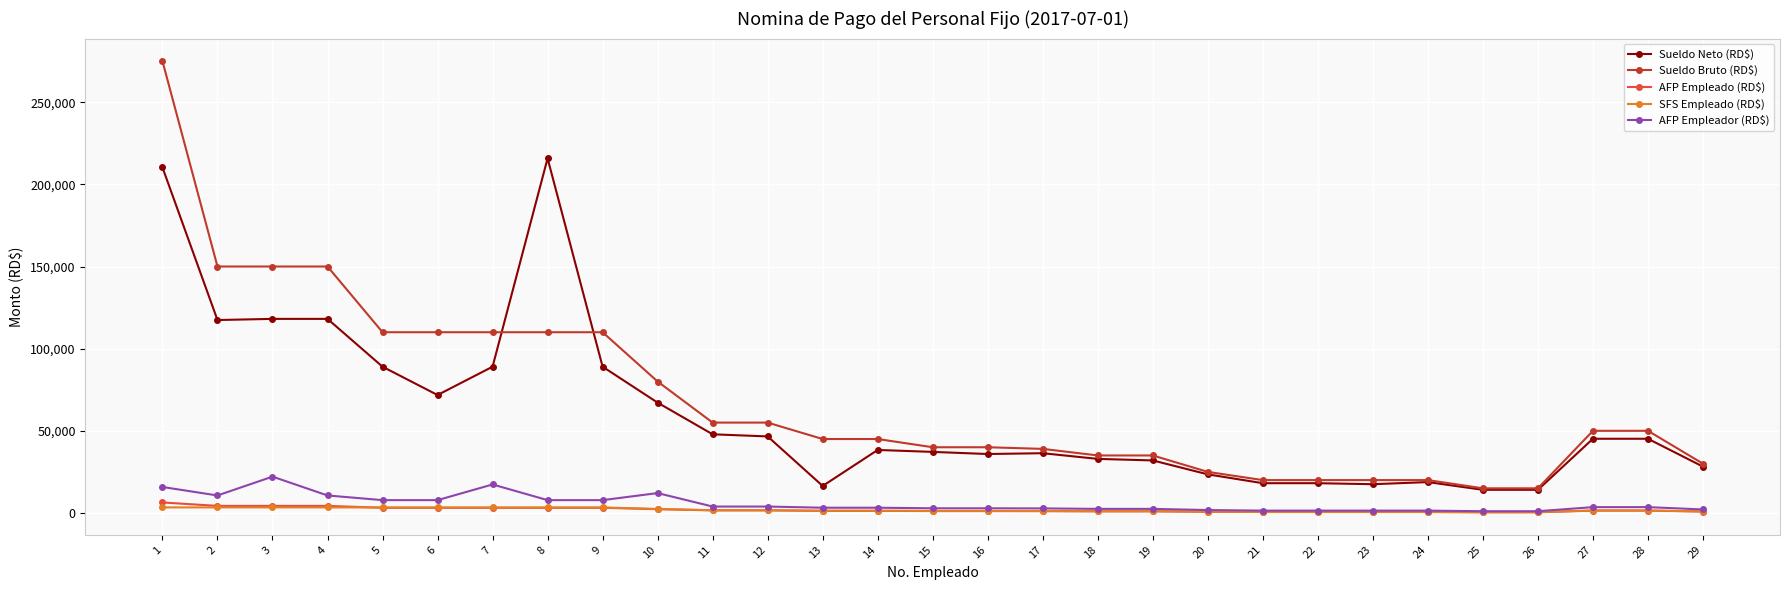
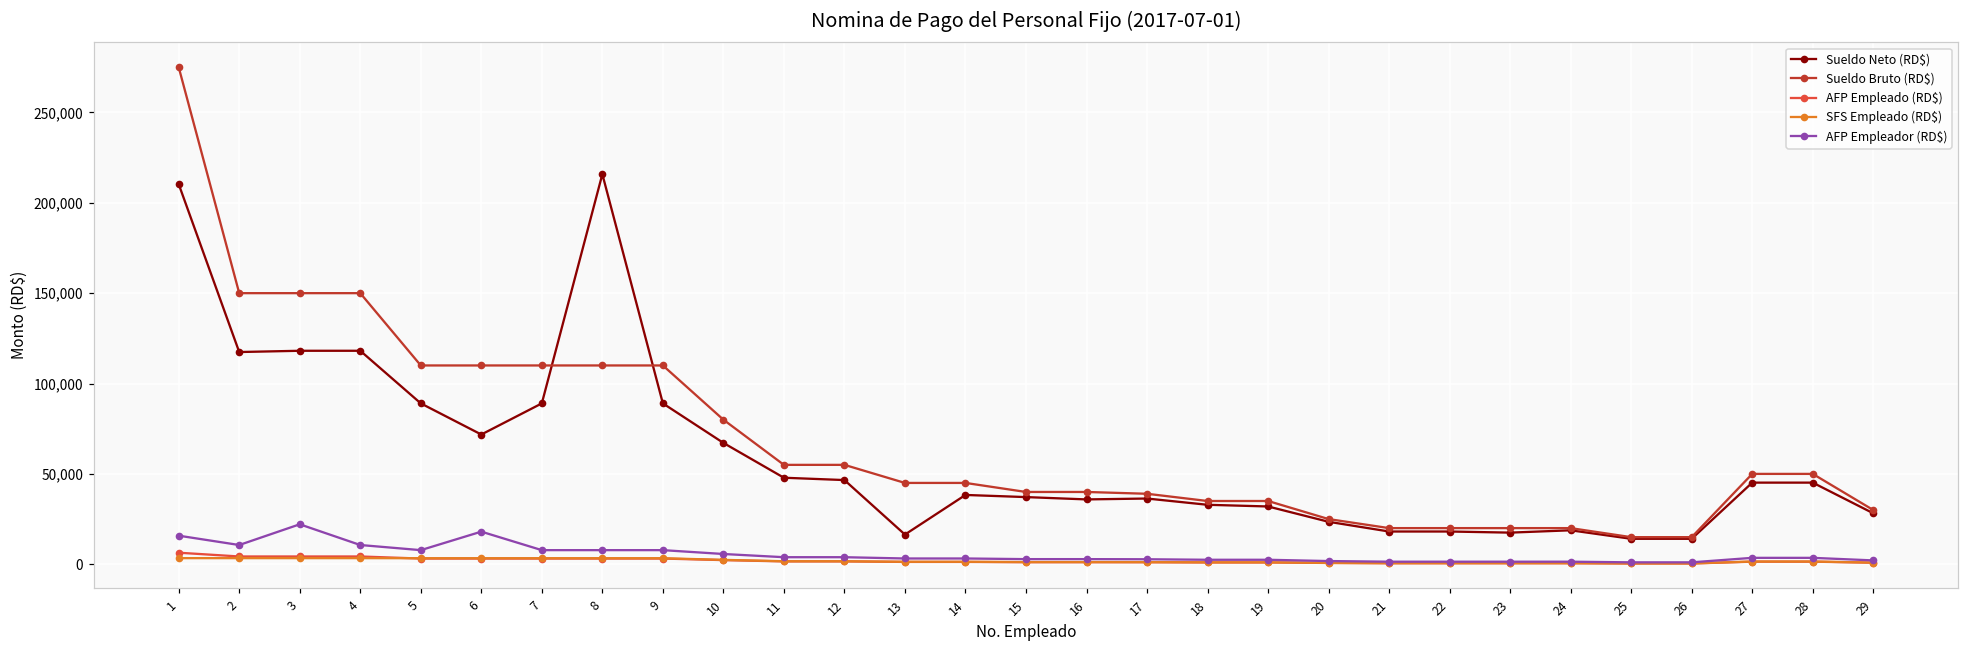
  {
    "Sueldo Neto (RD$)": {
      "1": "210,000",
      "2": "117,000",
      "3": "118,000",
      "4": "118,000",
      "5": "89,000",
      "6": "72,000",
      "7": "89,000",
      "8": "216,000",
      "9": "89,000",
      "10": "67,000",
      "11": "48,000",
      "12": "47,000",
      "13": "16,000",
      "14": "38,000",
      "15": "37,000",
      "16": "36,000",
      "17": "36,000",
      "18": "33,000",
      "19": "32,000",
      "21": "18,000",
      "22": "18,000",
      "23": "18,000",
      "27": "45,000",
      "28": "45,000",
      "29": "28,000"
    },
    "AFP Empleador (RD$)": {
      "1": "16,000",
      "2": "11,000",
      "3": "22,000",
      "4": "11,000",
      "5": "8,000",
-     "6": "8,000",
-     "7": "17,000",
+     "6": "18,000",
+     "7": "8,000",
      "8": "8,000",
      "9": "8,000",
-     "10": "12,000",
+     "10": "6,000",
      "11": "4,000",
      "12": "4,000",
      "13": "3,000",
      "14": "3,000",
      "15": "3,000",
      "16": "3,000",
      "17": "3,000",
      "27": "4,000",
      "28": "4,000"
    }
  }
